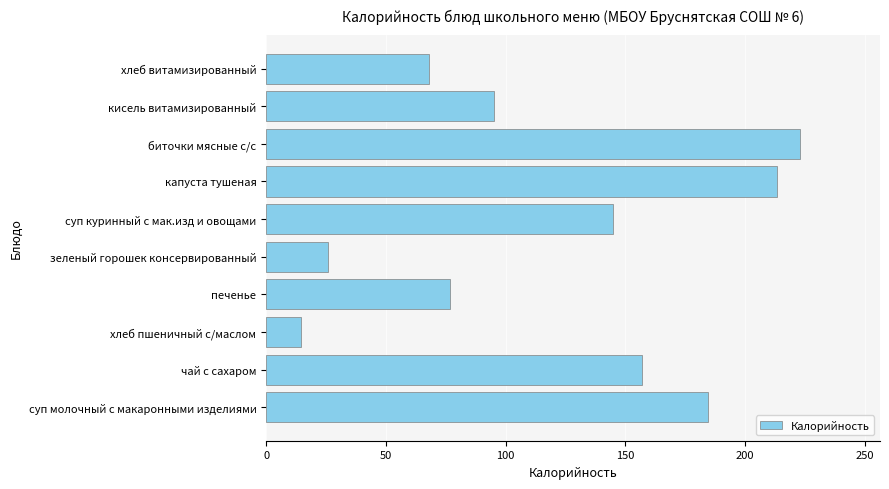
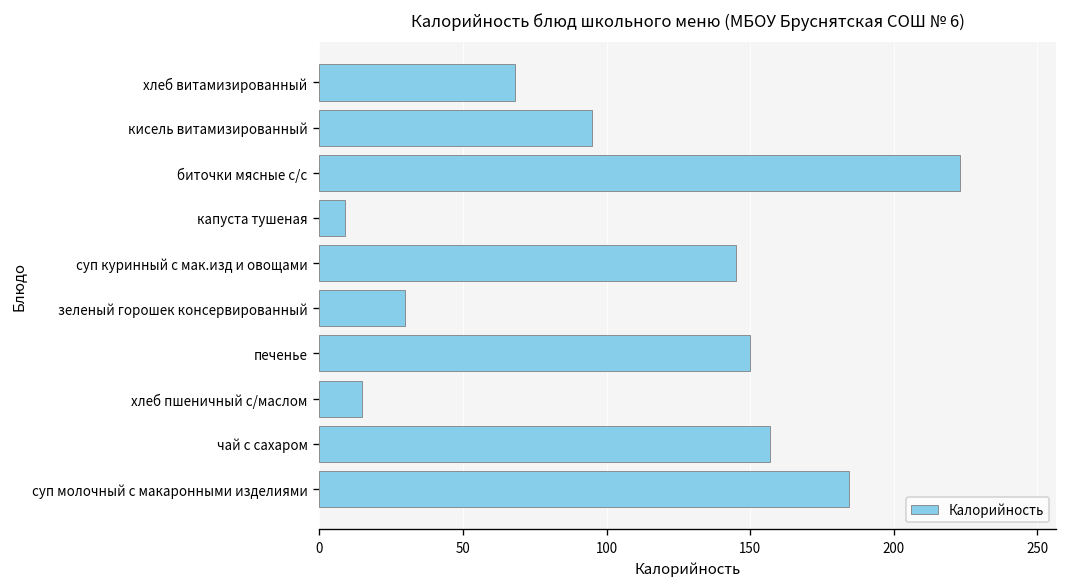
  {
    "хлеб витамизированный": 68,
    "кисель витамизированный": 95,
    "биточки мясные с/с": 223,
-   "капуста тушеная": 214,
+   "капуста тушеная": 9,
    "суп куринный с мак.изд и овощами": 145,
-   "зеленый горошек консервированный": 26,
-   "печенье": 77,
+   "зеленый горошек консервированный": 30,
+   "печенье": 150,
    "хлеб пшеничный с/маслом": 15,
    "чай с сахаром": 157,
    "суп молочный с макаронными изделиями": 185
  }
